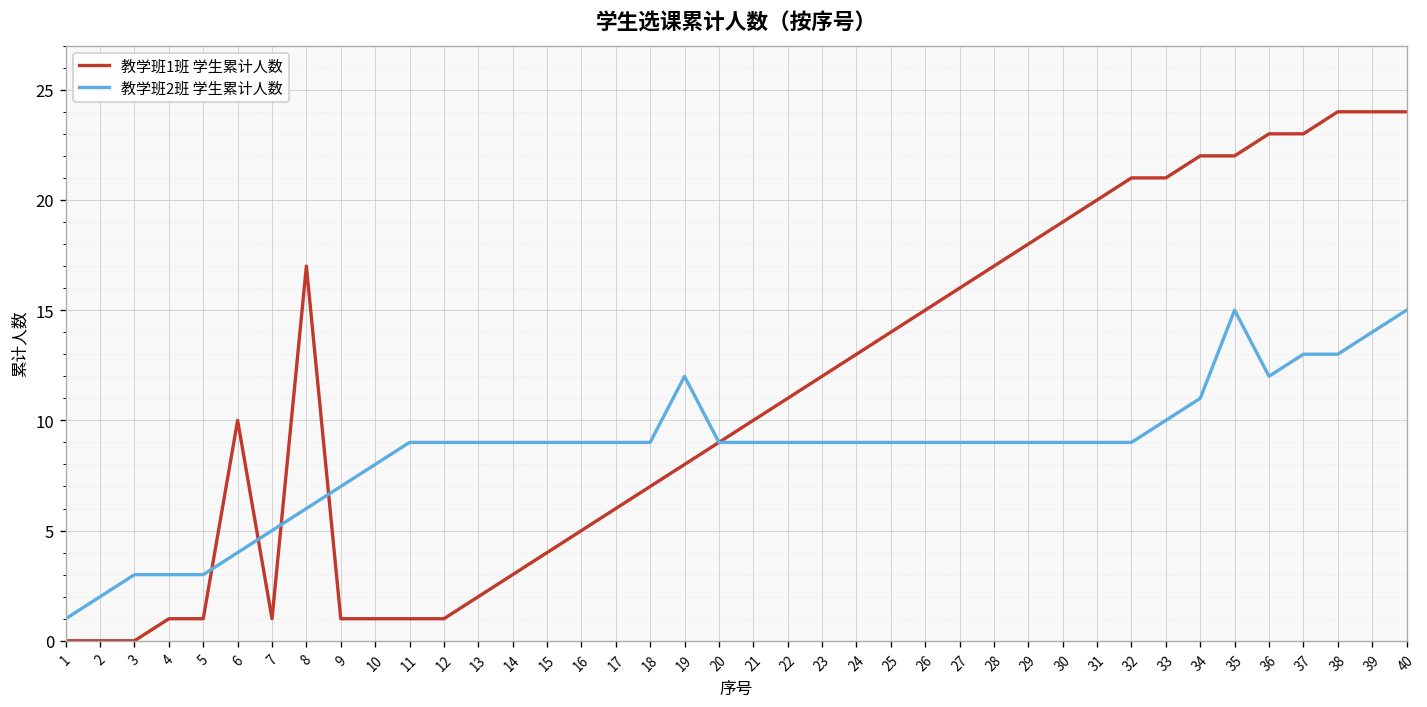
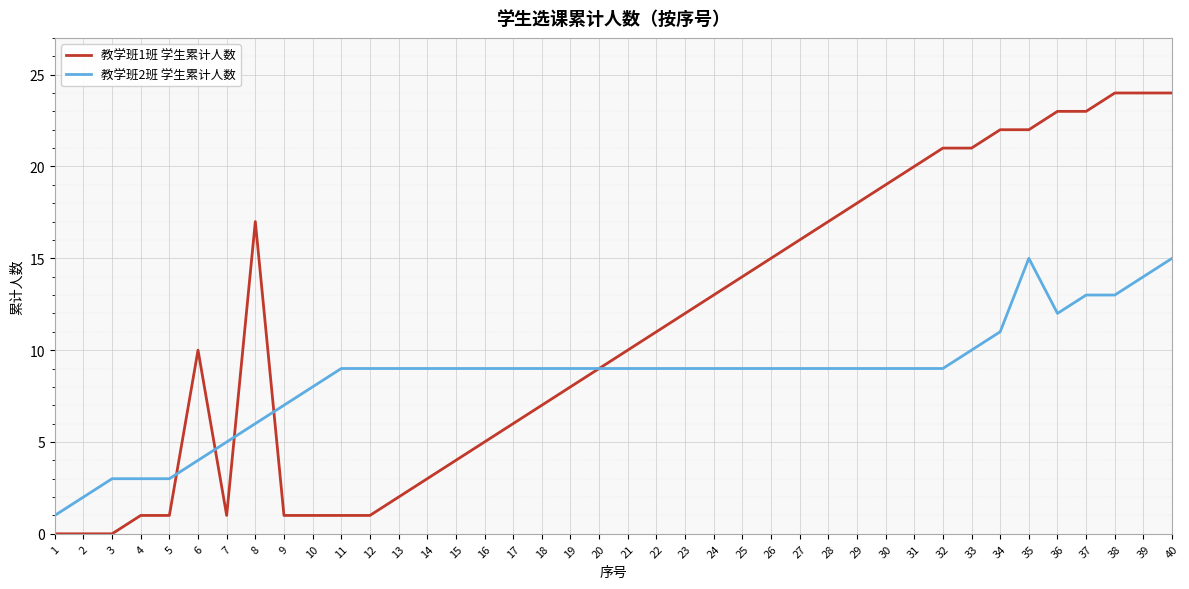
  {
    "教学班1班 学生累计人数": {
      "1": 0,
      "2": 0,
      "3": 0,
      "4": 1,
      "5": 1,
      "6": 10,
      "7": 1,
      "8": 17,
      "9": 1,
      "10": 1,
      "11": 1,
      "12": 1,
      "13": 2,
      "14": 3,
      "15": 4,
      "16": 5,
      "17": 6,
      "18": 7,
      "19": 8,
      "21": 10,
      "22": 11,
      "23": 12,
      "24": 13,
      "25": 14,
      "26": 15,
      "27": 16,
      "28": 17,
      "29": 18,
      "30": 19,
      "31": 20,
      "32": 21,
      "33": 21,
      "34": 22,
      "35": 22,
      "36": 23,
      "37": 23,
      "38": 24,
      "39": 24,
      "40": 24
    },
    "教学班2班 学生累计人数": {
      "1": 1,
      "2": 2,
      "3": 3,
      "4": 3,
      "5": 3,
      "6": 4,
      "7": 5,
      "8": 6,
      "9": 7,
      "10": 8,
      "11": 9,
      "12": 9,
      "13": 9,
      "14": 9,
      "15": 9,
      "16": 9,
      "17": 9,
      "18": 9,
-     "19": 12,
+     "19": 9,
      "21": 9,
      "22": 9,
      "23": 9,
      "24": 9,
      "25": 9,
      "26": 9,
      "27": 9,
      "28": 9,
      "29": 9,
      "30": 9,
      "31": 9,
      "32": 9,
      "33": 10,
      "34": 11,
      "35": 15,
      "36": 12,
      "37": 13,
      "38": 13,
      "39": 14,
      "40": 15
    }
  }
